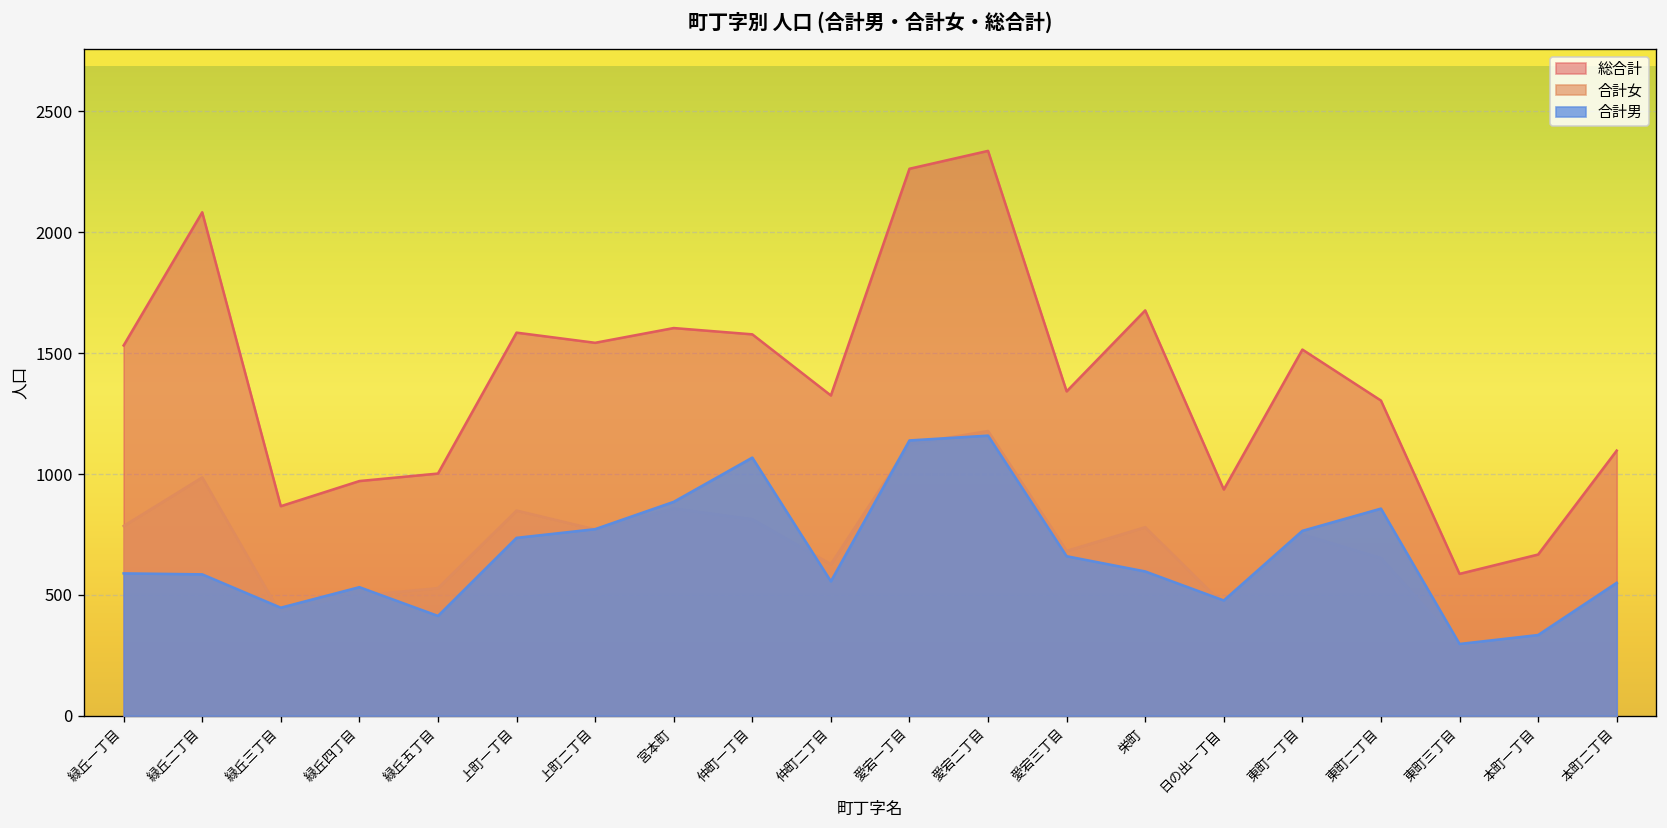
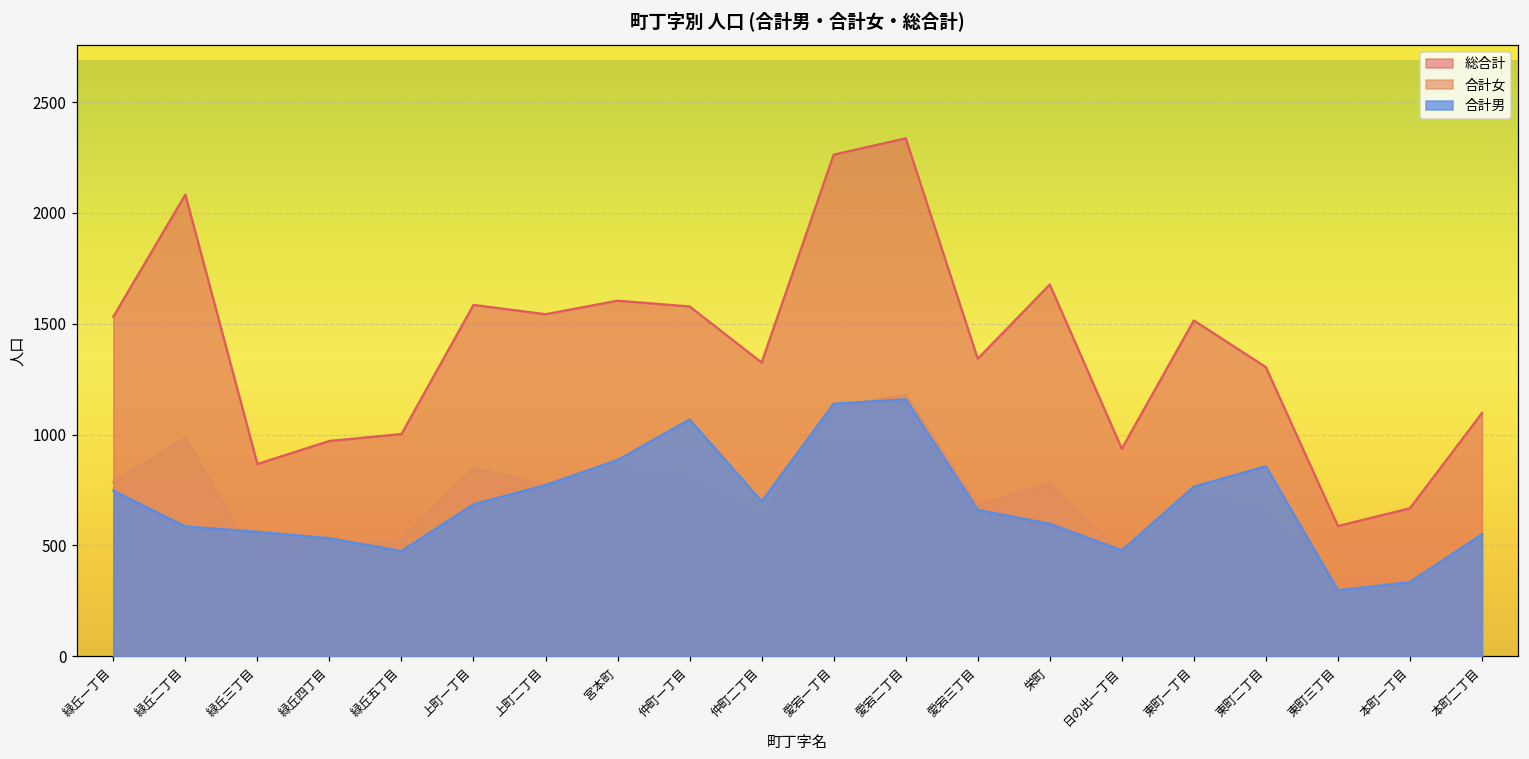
  {
    "合計男": {
-     "緑丘一丁目": 590,
+     "緑丘一丁目": 750,
      "緑丘二丁目": 590,
-     "緑丘三丁目": 450,
+     "緑丘三丁目": 560,
      "緑丘四丁目": 530,
-     "緑丘五丁目": 410,
-     "上町一丁目": 740,
+     "緑丘五丁目": 470,
+     "上町一丁目": 690,
      "宮本町": 890,
      "仲町一丁目": 1070,
-     "仲町二丁目": 560,
+     "仲町二丁目": 700,
      "愛宕一丁目": 1140,
      "愛宕二丁目": 1160,
      "愛宕三丁目": 660,
      "栄町": 600,
      "日の出一丁目": 480,
      "東町一丁目": 770,
      "東町二丁目": 860
    }
  }
